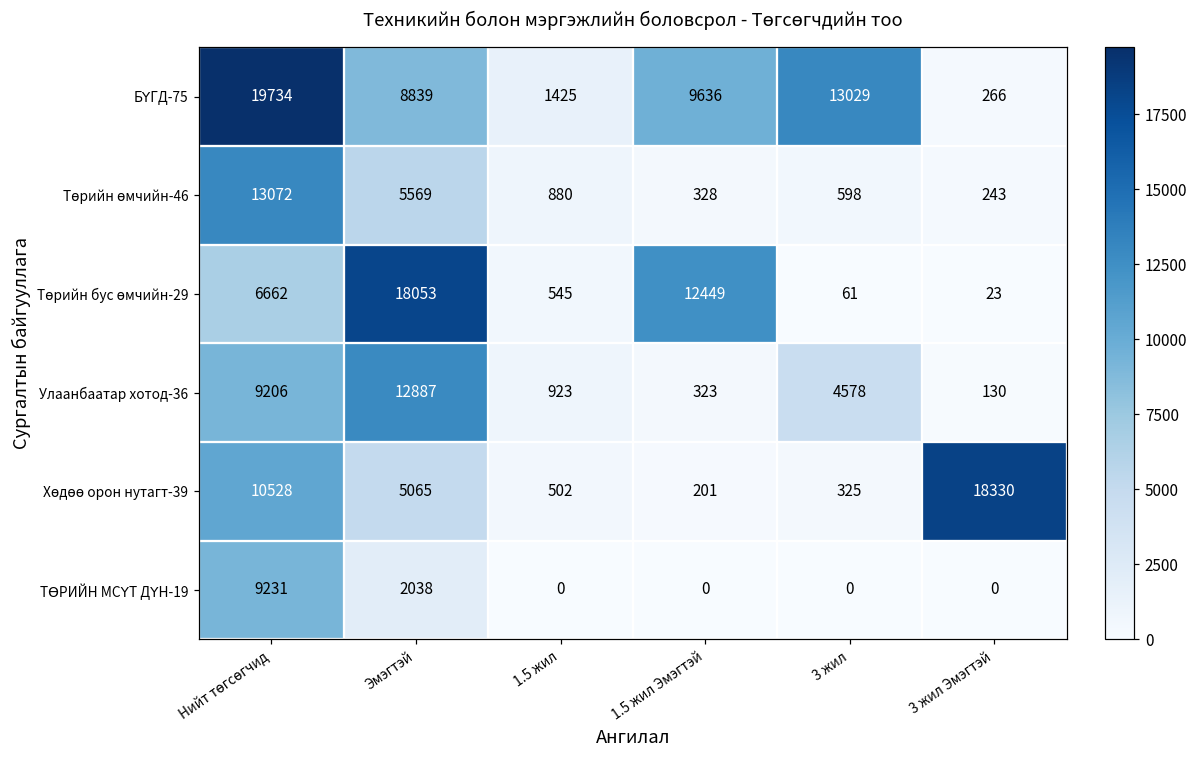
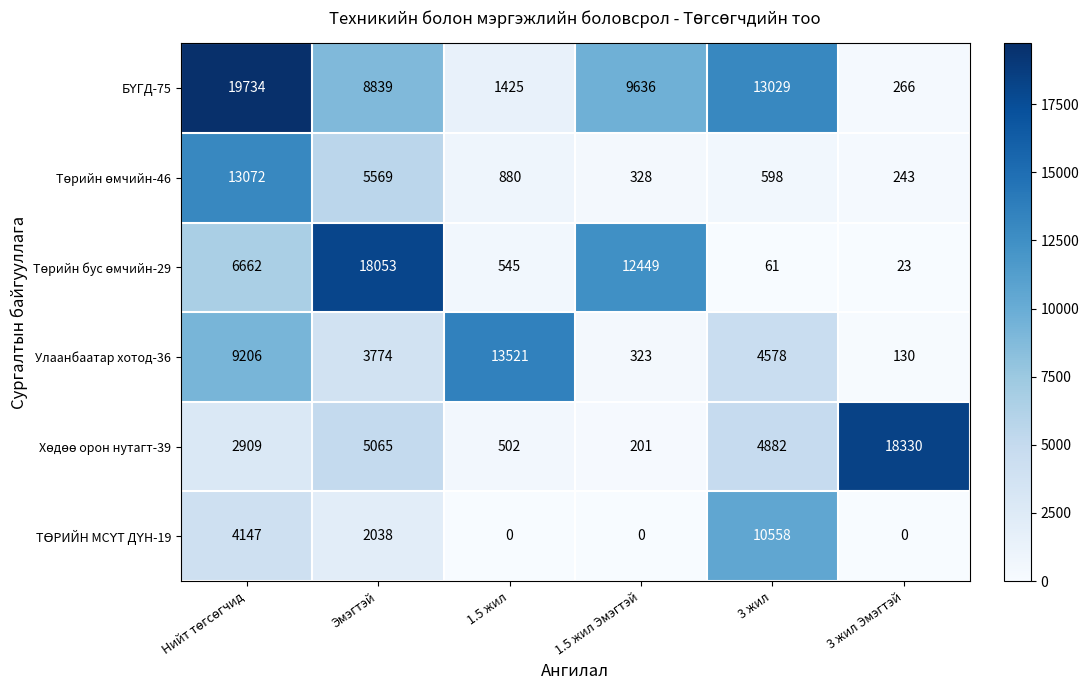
  {
    "БҮГД-75": {
      "Нийт төгсөгчид": 19734,
      "Эмэгтэй": 8839,
      "1.5 жил": 1425,
      "1.5 жил Эмэгтэй": 9636,
      "3 жил": 13029,
      "3 жил Эмэгтэй": 266
    },
    "Төрийн өмчийн-46": {
      "Нийт төгсөгчид": 13072,
      "Эмэгтэй": 5569,
      "1.5 жил": 880,
      "1.5 жил Эмэгтэй": 328,
      "3 жил": 598,
      "3 жил Эмэгтэй": 243
    },
    "Төрийн бус өмчийн-29": {
      "Нийт төгсөгчид": 6662,
      "Эмэгтэй": 18053,
      "1.5 жил": 545,
      "1.5 жил Эмэгтэй": 12449,
      "3 жил": 61,
      "3 жил Эмэгтэй": 23
    },
    "Улаанбаатар хотод-36": {
      "Нийт төгсөгчид": 9206,
-     "Эмэгтэй": 12887,
-     "1.5 жил": 923,
+     "Эмэгтэй": 3774,
+     "1.5 жил": 13521,
      "1.5 жил Эмэгтэй": 323,
      "3 жил": 4578,
      "3 жил Эмэгтэй": 130
    },
    "Хөдөө орон нутагт-39": {
-     "Нийт төгсөгчид": 10528,
+     "Нийт төгсөгчид": 2909,
      "Эмэгтэй": 5065,
      "1.5 жил": 502,
      "1.5 жил Эмэгтэй": 201,
-     "3 жил": 325,
+     "3 жил": 4882,
      "3 жил Эмэгтэй": 18330
    },
    "ТӨРИЙН МСҮТ ДҮН-19": {
-     "Нийт төгсөгчид": 9231,
+     "Нийт төгсөгчид": 4147,
      "Эмэгтэй": 2038,
      "1.5 жил": 0,
      "1.5 жил Эмэгтэй": 0,
-     "3 жил": 0,
+     "3 жил": 10558,
      "3 жил Эмэгтэй": 0
    }
  }
